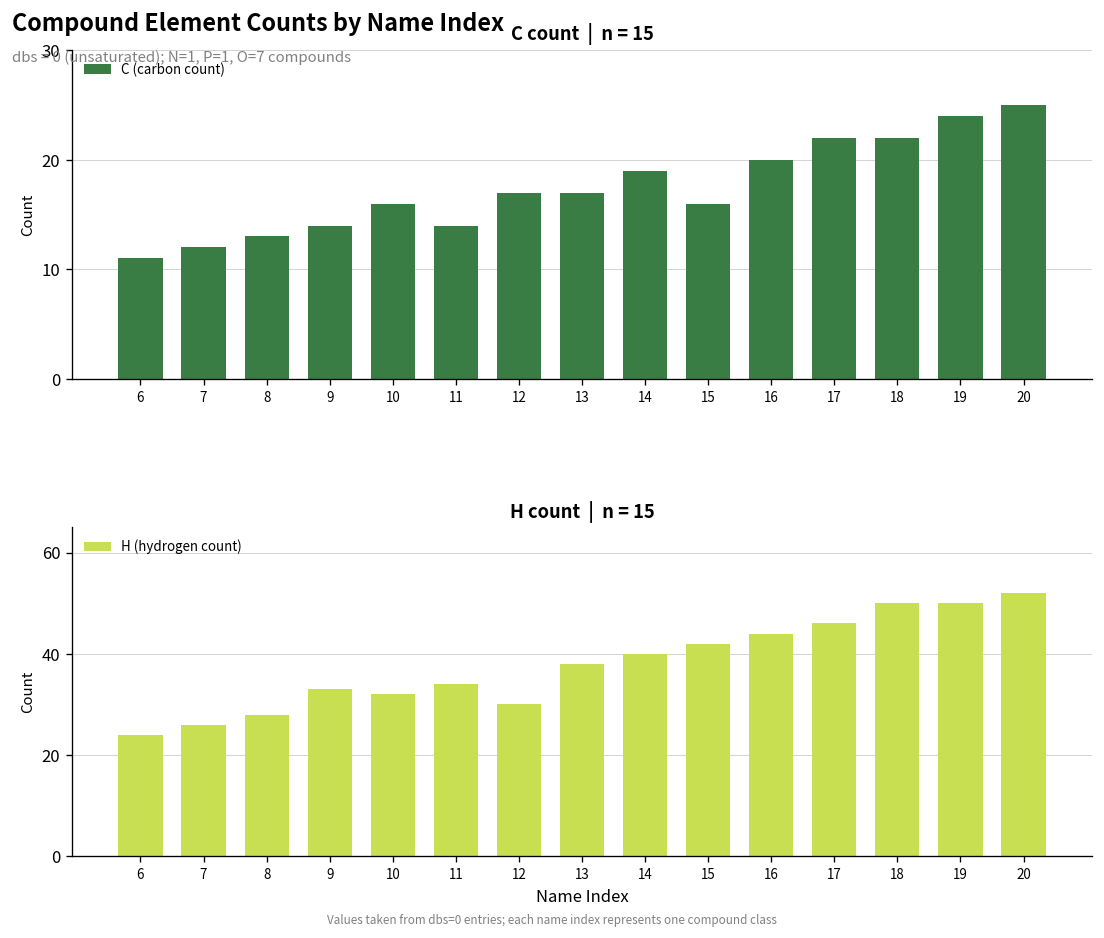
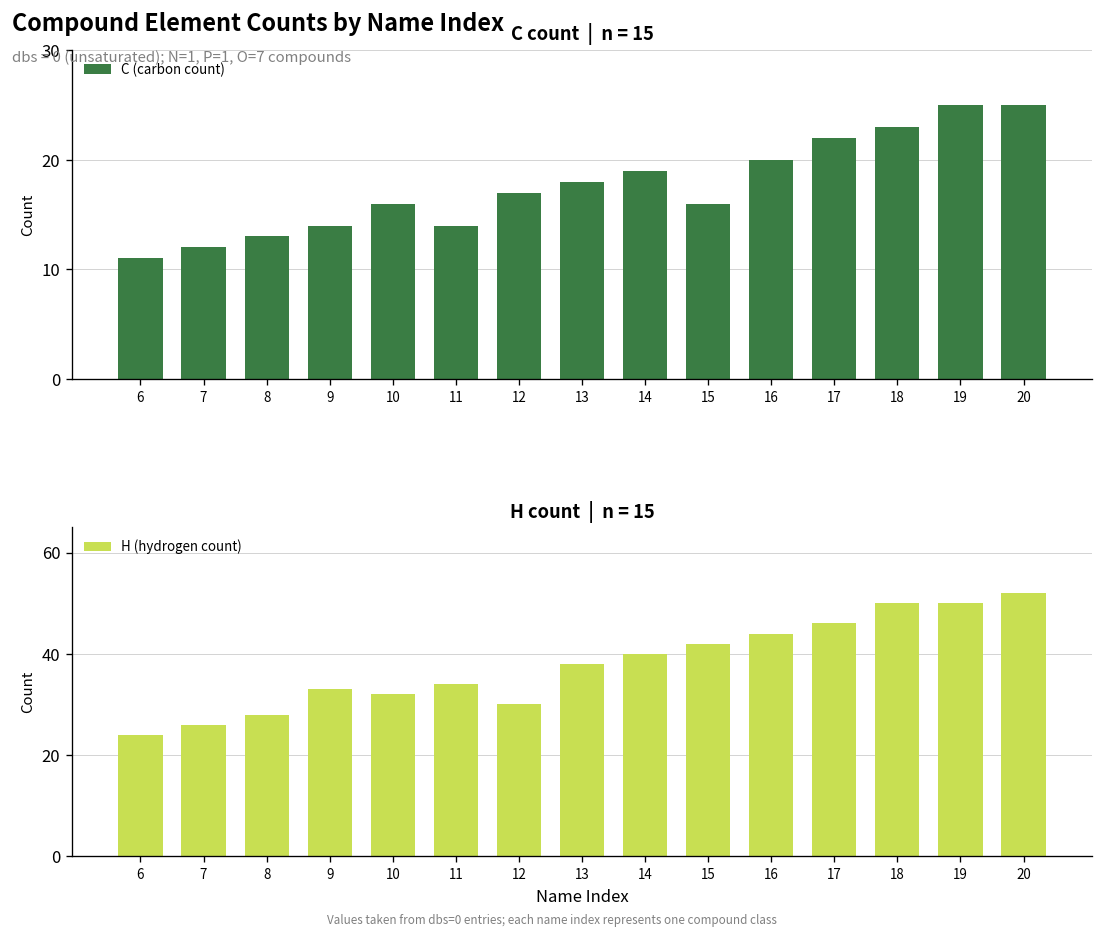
  {
    "C count | n = 15": {
      "6": 11,
      "7": 12,
      "8": 13,
      "9": 14,
      "10": 16,
      "11": 14,
      "12": 17,
-     "13": 17,
+     "13": 18,
      "14": 19,
      "15": 16,
      "16": 20,
      "17": 22,
-     "18": 22,
-     "19": 24,
+     "18": 23,
+     "19": 25,
      "20": 25
    },
    "H count | n = 15": {
      "6": 24,
      "7": 26,
      "8": 28,
      "9": 33,
      "10": 32,
      "11": 34,
      "12": 30,
      "13": 38,
      "14": 40,
      "15": 42,
      "16": 44,
      "17": 46,
      "18": 50,
      "19": 50,
      "20": 52
    }
  }
